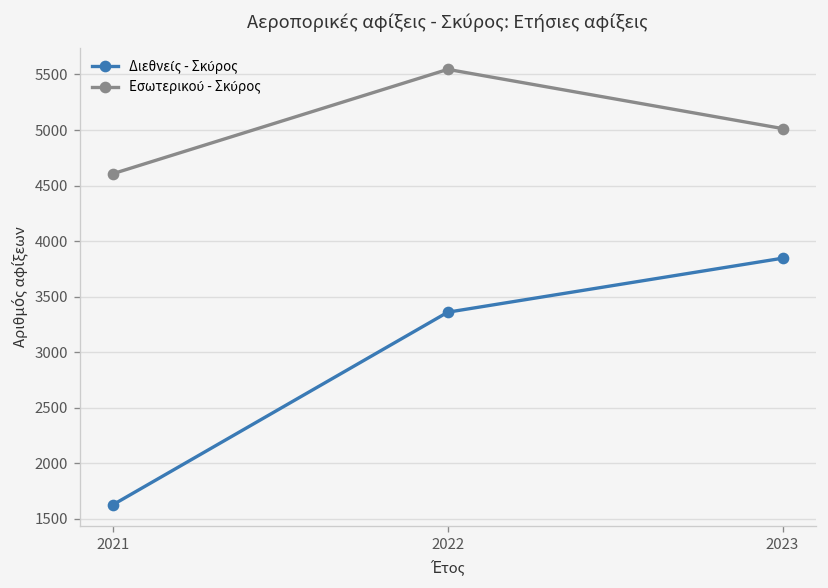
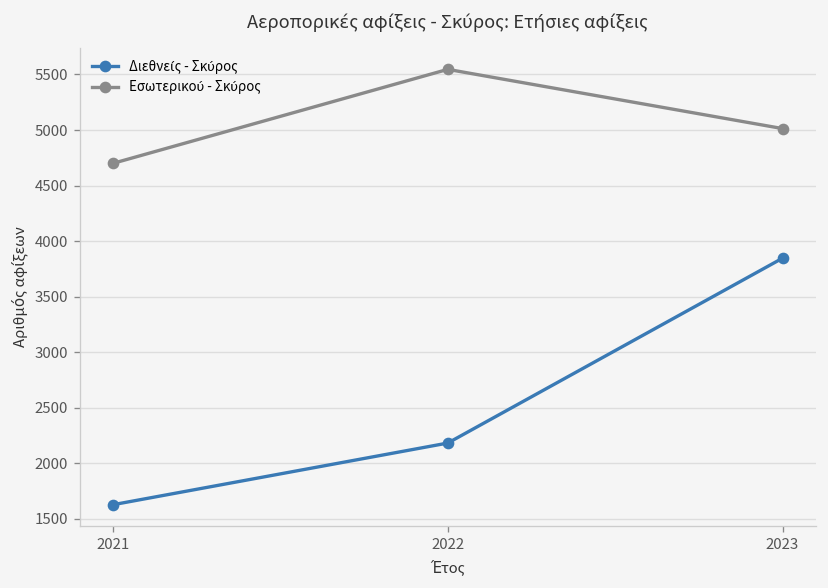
  {
    "Διεθνείς - Σκύρος": {
      "2021": 1600,
-     "2022": 3400,
+     "2022": 2200,
      "2023": 3800
    },
    "Εσωτερικού - Σκύρος": {
-     "2021": 4600,
+     "2021": 4700,
      "2022": 5500,
      "2023": 5000
    }
  }
